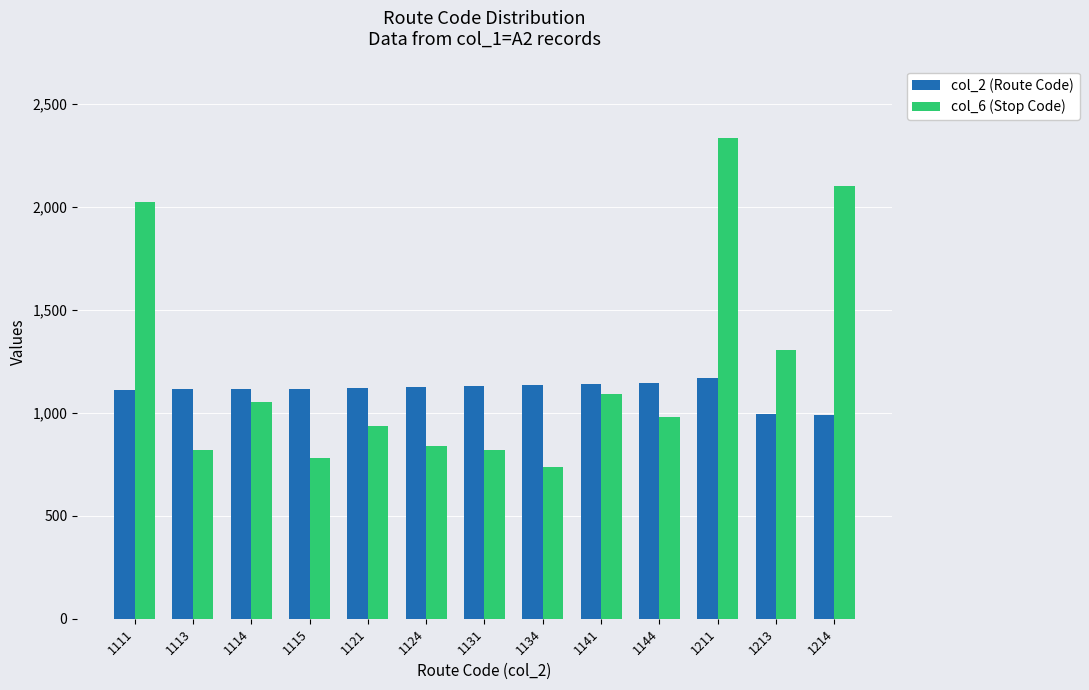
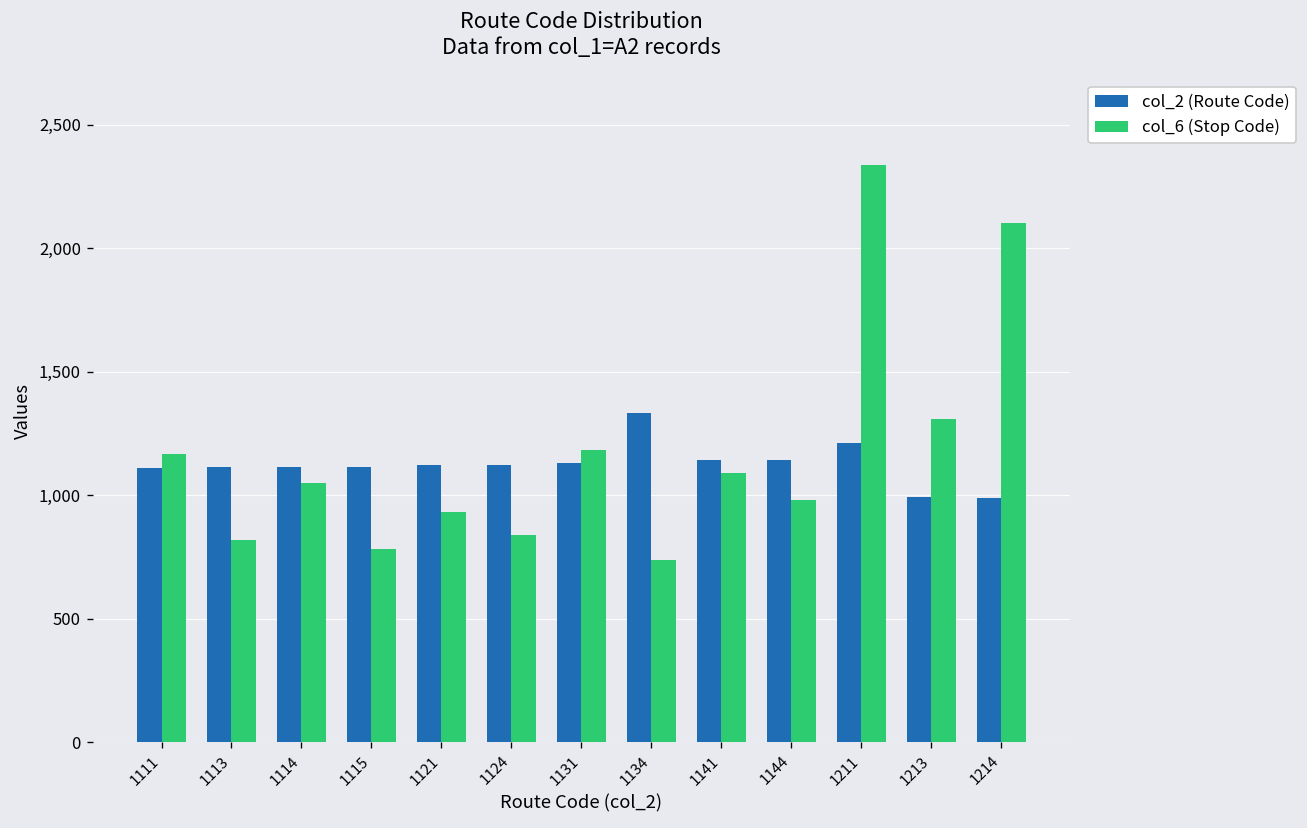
  {
    "col_2 (Route Code)": {
      "1111": "1,110",
      "1113": "1,110",
      "1114": "1,110",
      "1115": "1,120",
      "1121": "1,120",
      "1124": "1,120",
      "1131": "1,130",
-     "1134": "1,130",
+     "1134": "1,330",
      "1141": "1,140",
      "1144": "1,140",
-     "1211": "1,170",
+     "1211": "1,210",
      "1213": "1,000",
      "1214": "990"
    },
    "col_6 (Stop Code)": {
-     "1111": "2,020",
+     "1111": "1,170",
      "1113": "820",
      "1114": "1,050",
      "1115": "780",
      "1121": "930",
      "1124": "840",
-     "1131": "820",
+     "1131": "1,180",
      "1134": "740",
      "1141": "1,090",
      "1144": "980",
      "1211": "2,340",
      "1213": "1,310",
      "1214": "2,100"
    }
  }
